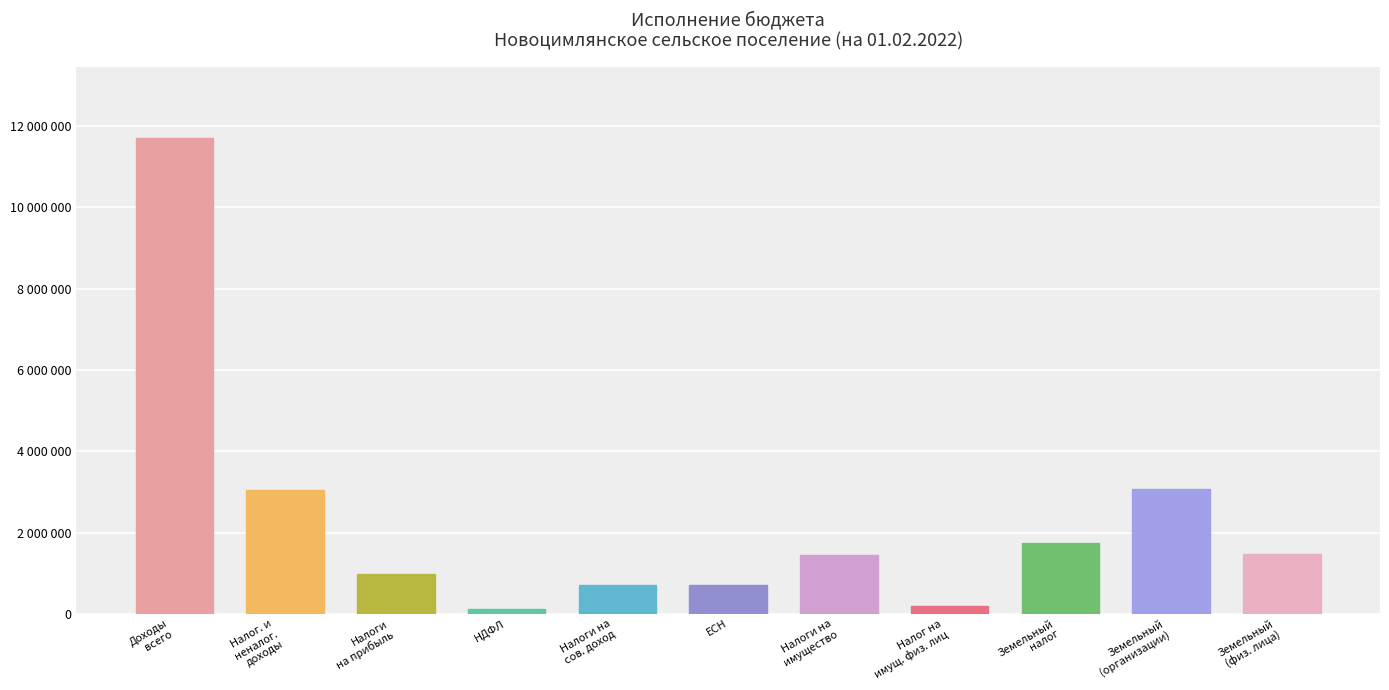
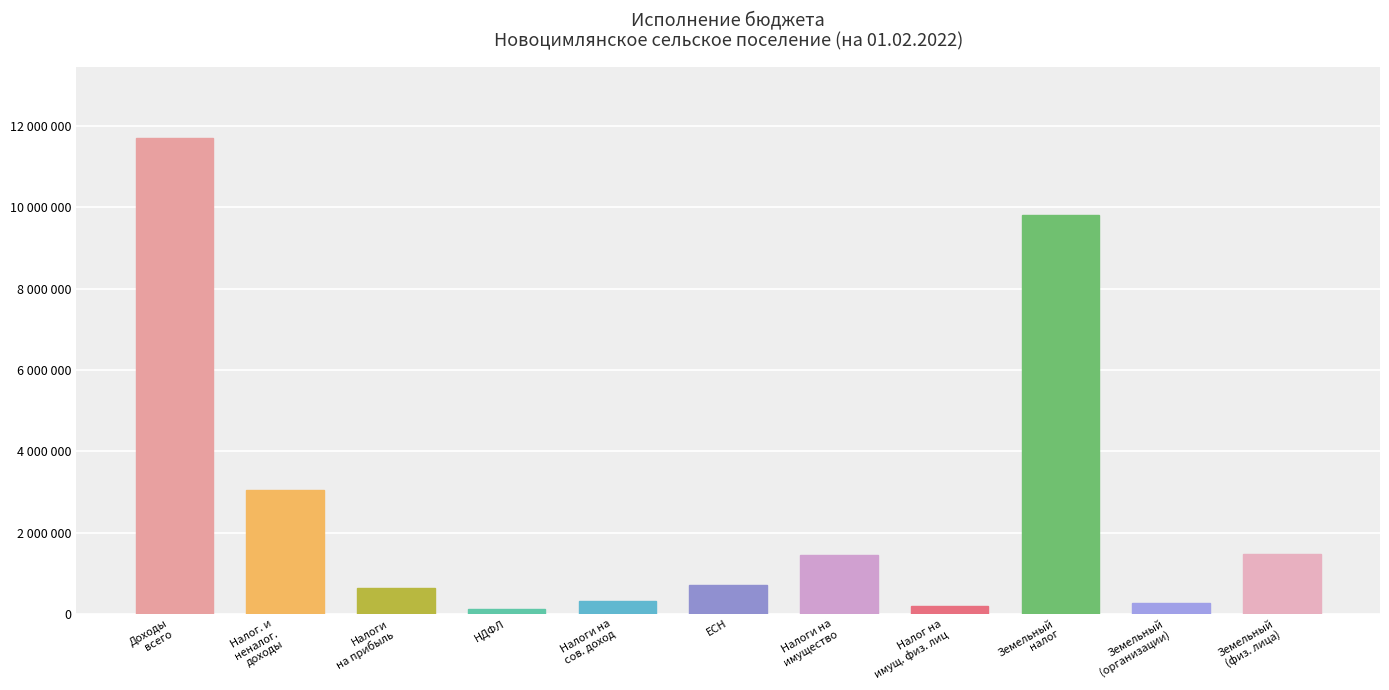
  {
    "Доходы всего": 11700000,
    "Налог. и неналог. доходы": 3100000,
-   "Налоги на прибыль": 1000000,
+   "Налоги на прибыль": 600000,
    "НДФЛ": 100000,
-   "Налоги на сов. доход": 700000,
+   "Налоги на сов. доход": 300000,
    "ЕСН": 700000,
    "Налоги на имущество": 1500000,
    "Налог на имущ. физ. лиц": 200000,
-   "Земельный налог": 1700000,
-   "Земельный (организации)": 3100000,
+   "Земельный налог": 9800000,
+   "Земельный (организации)": 300000,
    "Земельный (физ. лица)": 1500000
  }
